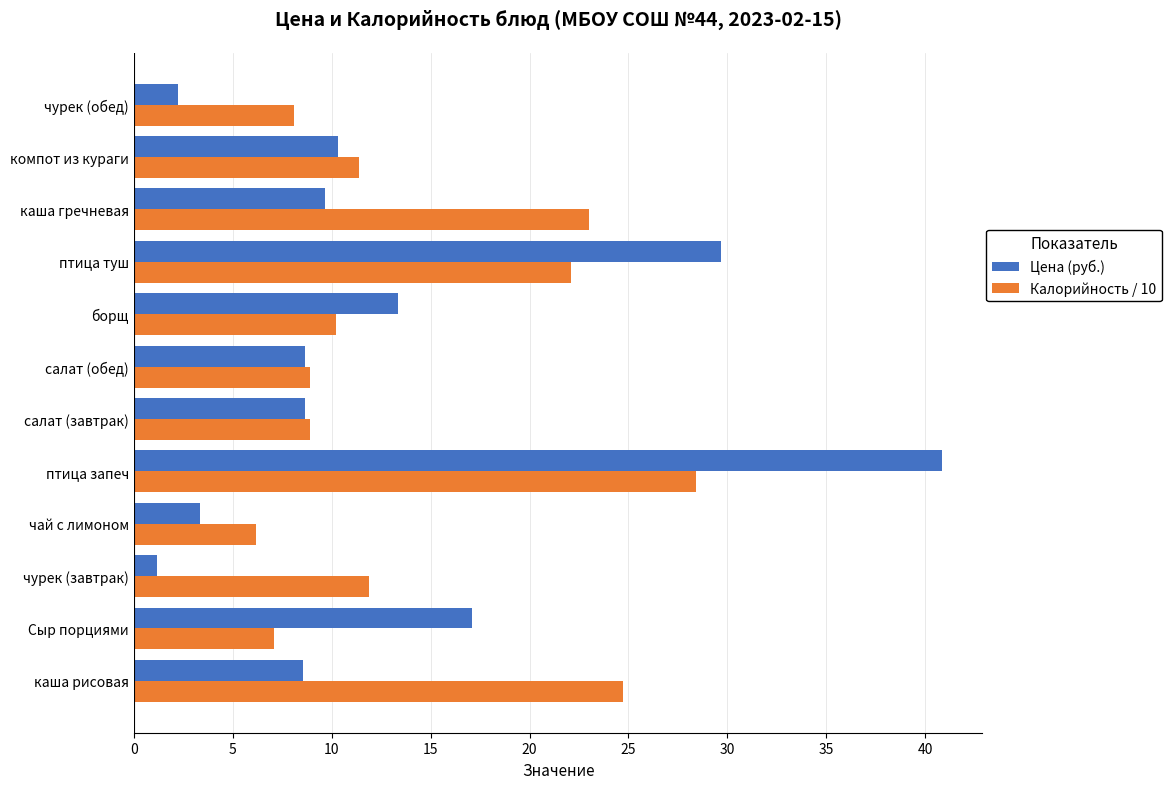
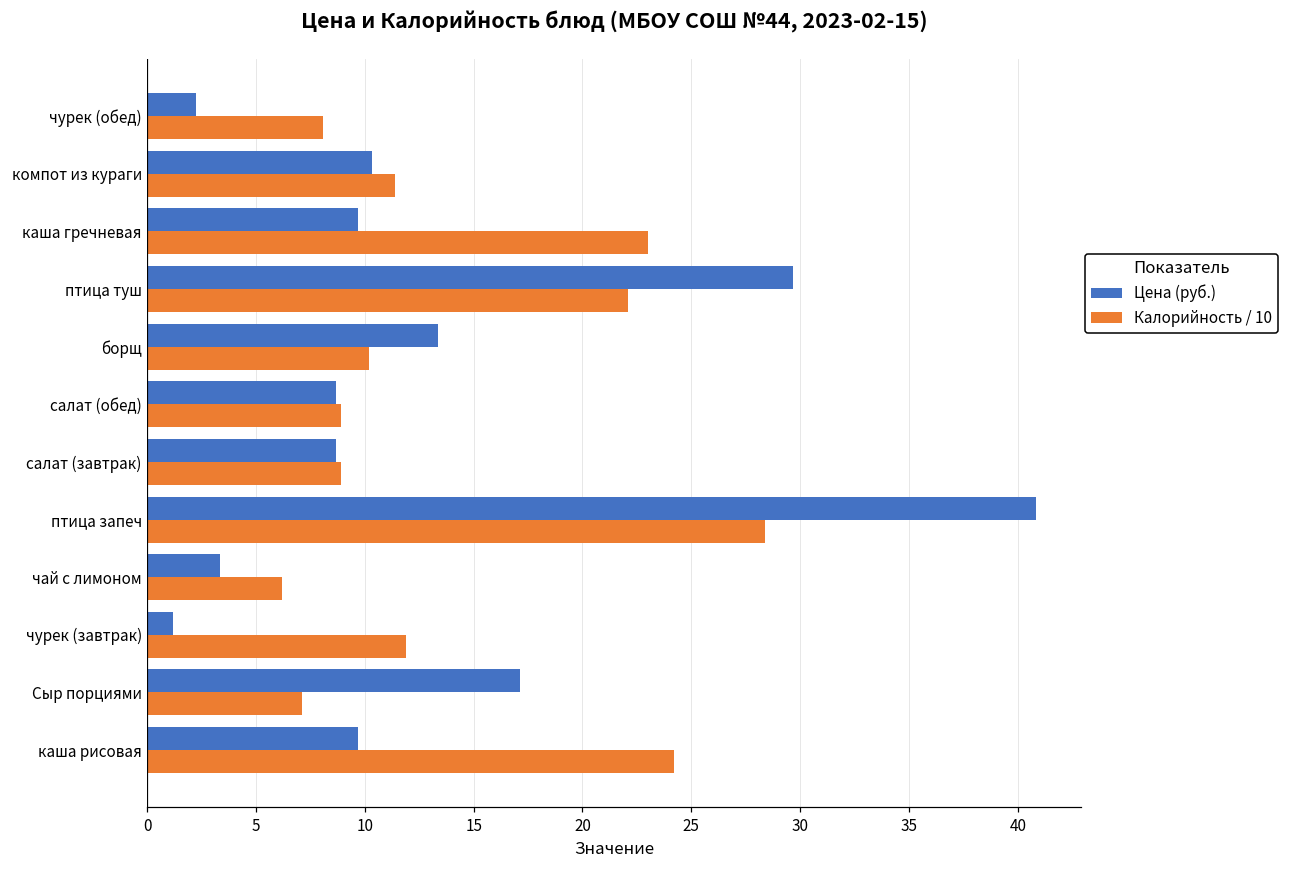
  {
    "Цена (руб.)": {
      "чурек (обед)": 2.2,
      "компот из кураги": 10.3,
      "каша гречневая": 9.7,
      "птица туш": 29.7,
      "борщ": 13.4,
      "салат (обед)": 8.7,
      "салат (завтрак)": 8.7,
      "птица запеч": 40.8,
      "чай с лимоном": 3.4,
      "чурек (завтрак)": 1.2,
      "Сыр порциями": 17.1,
-     "каша рисовая": 8.6
+     "каша рисовая": 9.7
    },
    "Калорийность / 10": {
      "чурек (обед)": 8.1,
      "компот из кураги": 11.4,
      "каша гречневая": 23.0,
      "птица туш": 22.1,
      "борщ": 10.2,
      "салат (обед)": 8.9,
      "салат (завтрак)": 8.9,
      "птица запеч": 28.4,
      "чай с лимоном": 6.2,
      "чурек (завтрак)": 11.9,
      "Сыр порциями": 7.1,
-     "каша рисовая": 24.7
+     "каша рисовая": 24.2
    }
  }
